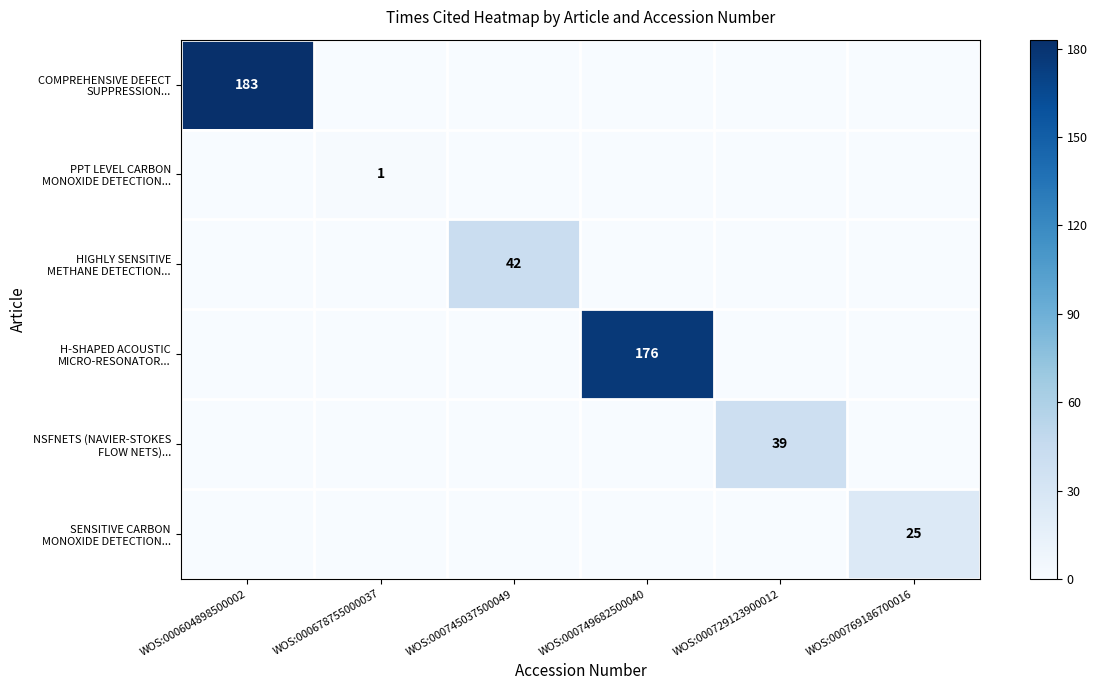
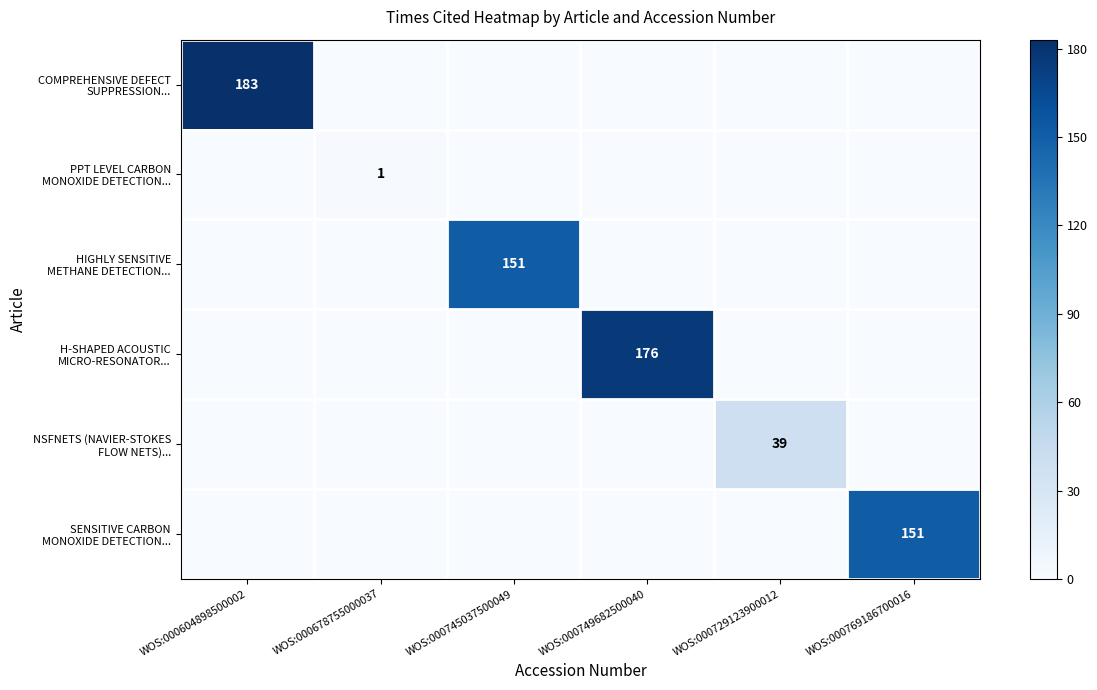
  {
    "COMPREHENSIVE DEFECT SUPPRESSION...": {
      "WOS:000604898500002": 183
    },
    "PPT LEVEL CARBON MONOXIDE DETECTION...": {
      "WOS:000678755000037": 1
    },
    "HIGHLY SENSITIVE METHANE DETECTION...": {
-     "WOS:000745037500049": 42
+     "WOS:000745037500049": 151
    },
    "H-SHAPED ACOUSTIC MICRO-RESONATOR...": {
      "WOS:000749682500040": 176
    },
    "NSFNETS (NAVIER-STOKES FLOW NETS)...": {
      "WOS:000729123900012": 39
    },
    "SENSITIVE CARBON MONOXIDE DETECTION...": {
-     "WOS:000769186700016": 25
+     "WOS:000769186700016": 151
    }
  }
